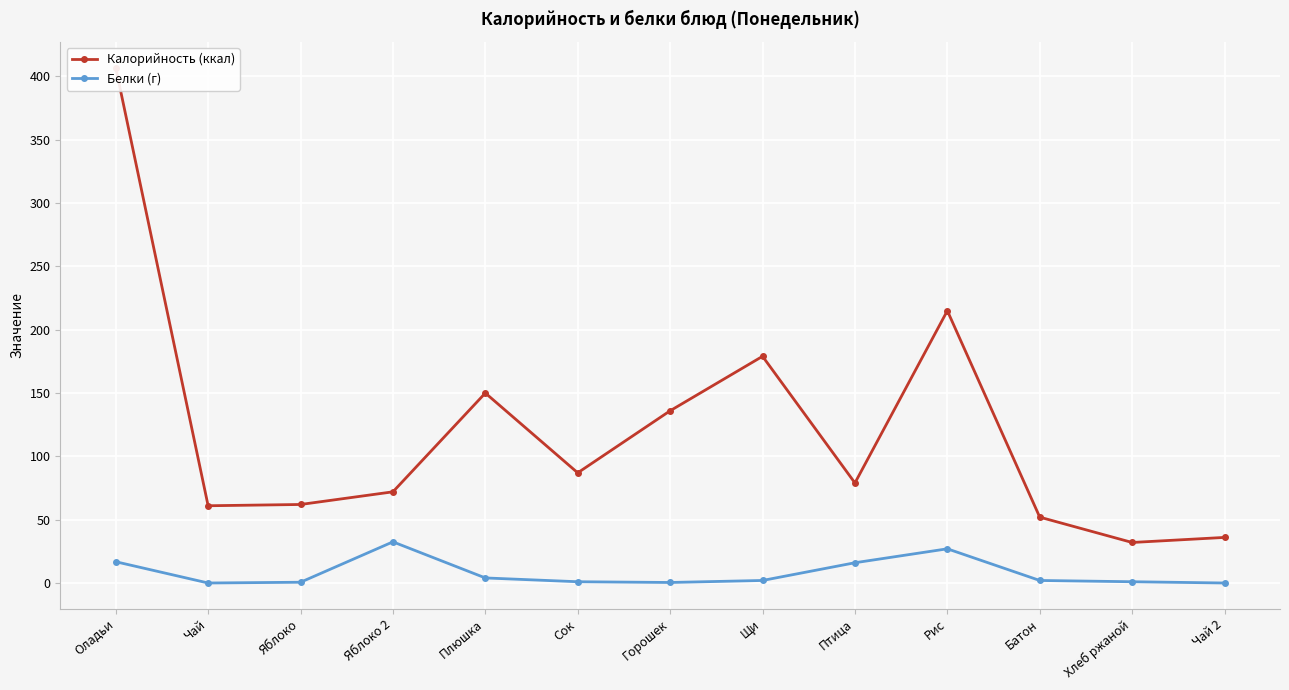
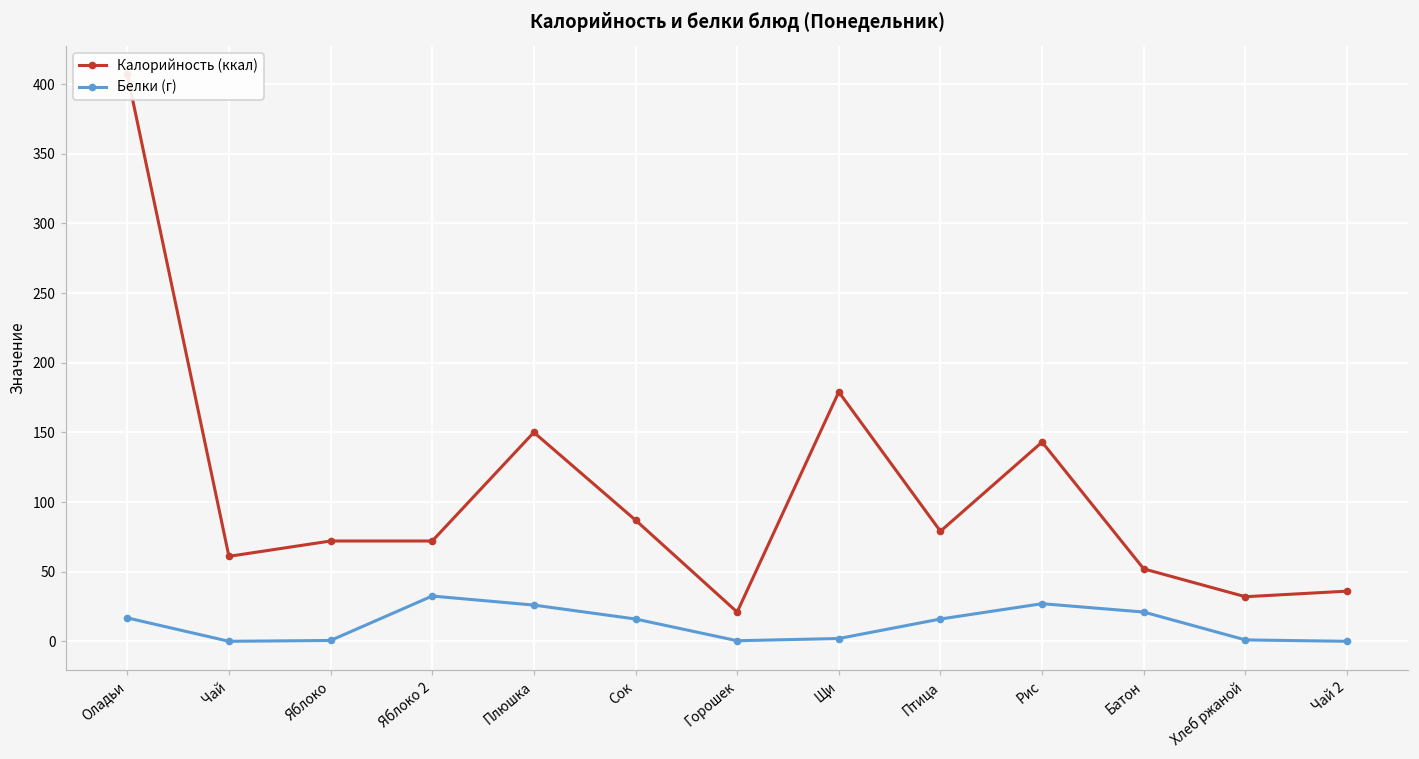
  {
    "Калорийность (ккал)": {
      "Чай": 61,
-     "Яблоко": 62,
+     "Яблоко": 72,
      "Яблоко 2": 72,
      "Плюшка": 150,
      "Сок": 87,
-     "Горошек": 136,
+     "Горошек": 21,
      "Щи": 179,
      "Птица": 79,
-     "Рис": 215,
+     "Рис": 143,
      "Батон": 52,
      "Хлеб ржаной": 32,
      "Чай 2": 36
    },
    "Белки (г)": {
      "Оладьи": 17,
      "Чай": 0,
      "Яблоко": 1,
      "Яблоко 2": 33,
-     "Плюшка": 4,
-     "Сок": 1,
+     "Плюшка": 26,
+     "Сок": 16,
      "Горошек": 0,
      "Щи": 2,
      "Птица": 16,
      "Рис": 27,
-     "Батон": 2,
+     "Батон": 21,
      "Хлеб ржаной": 1,
      "Чай 2": 0
    }
  }
